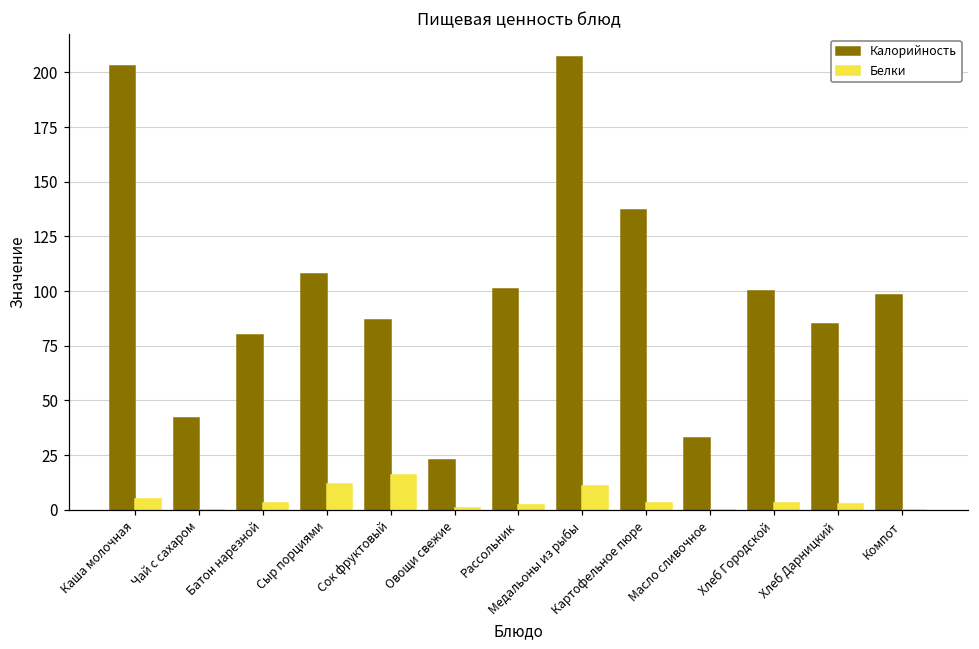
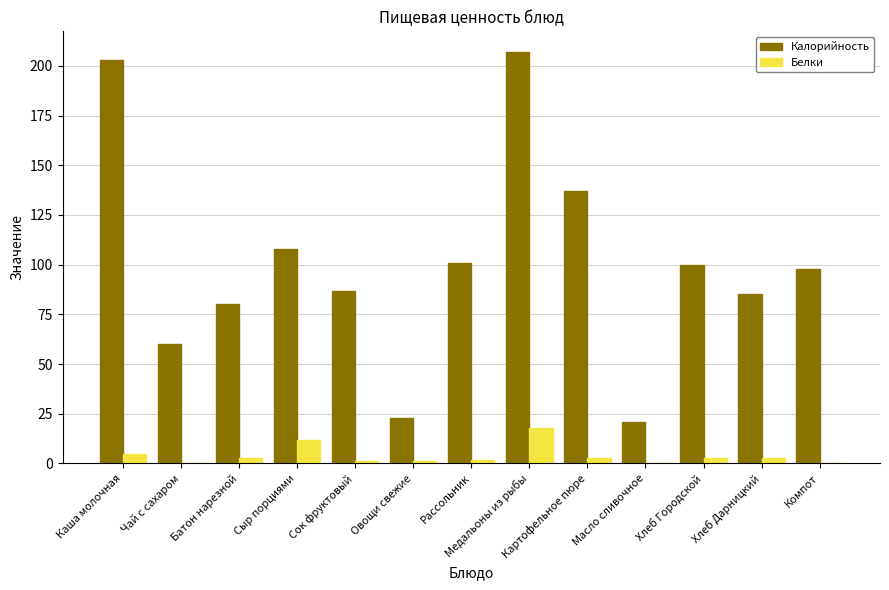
  {
    "Калорийность": {
      "Каша молочная": 203,
-     "Чай с сахаром": 42,
+     "Чай с сахаром": 60,
      "Батон нарезной": 80,
      "Сыр порциями": 108,
      "Сок фруктовый": 87,
      "Овощи свежие": 23,
      "Рассольник": 101,
      "Медальоны из рыбы": 207,
      "Картофельное пюре": 137,
-     "Масло сливочное": 33,
+     "Масло сливочное": 21,
      "Хлеб Городской": 100,
      "Хлеб Дарницкий": 85,
      "Компот": 98
    },
    "Белки": {
      "Каша молочная": 5,
      "Чай с сахаром": 0,
      "Батон нарезной": 3,
      "Сыр порциями": 12,
-     "Сок фруктовый": 16,
+     "Сок фруктовый": 1,
      "Рассольник": 2,
-     "Медальоны из рыбы": 11,
+     "Медальоны из рыбы": 18,
      "Картофельное пюре": 3,
      "Масло сливочное": 0,
      "Хлеб Городской": 3,
      "Хлеб Дарницкий": 3,
      "Компот": 0
    }
  }
